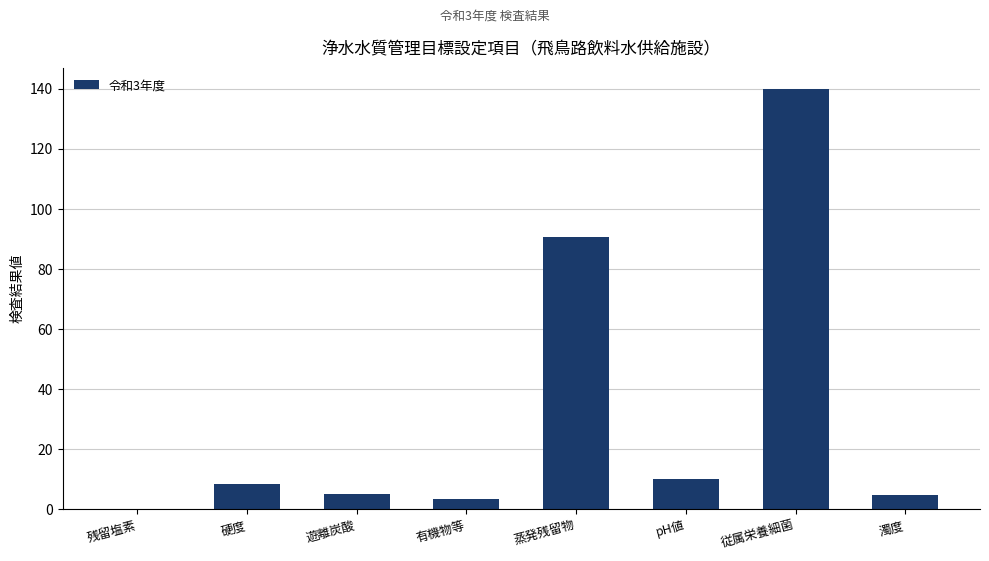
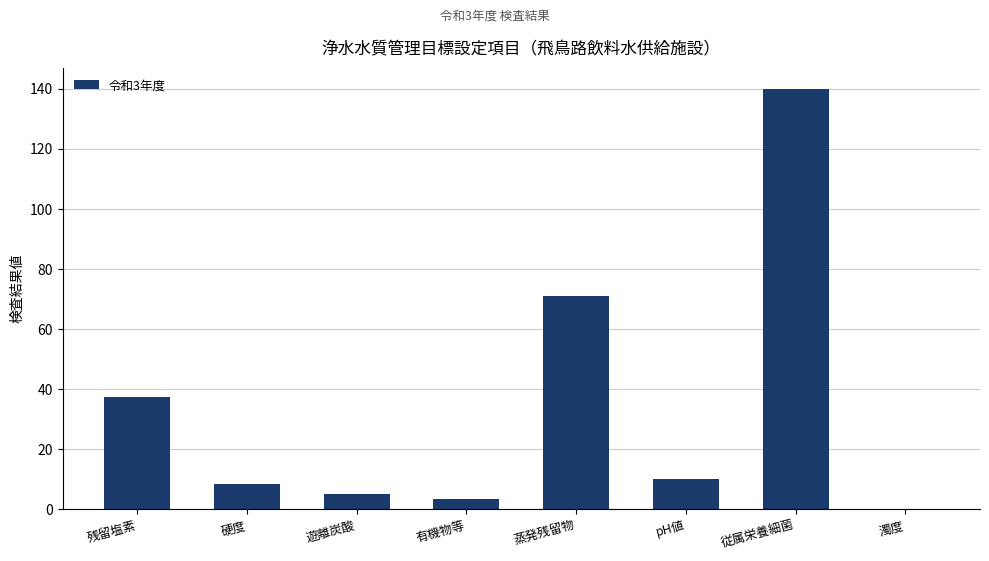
  {
-   "残留塩素": 0,
+   "残留塩素": 37,
    "硬度": 8,
    "遊離炭酸": 5,
    "有機物等": 3,
-   "蒸発残留物": 91,
+   "蒸発残留物": 71,
    "pH値": 10,
    "従属栄養細菌": 140,
-   "濁度": 5
+   "濁度": 0
  }
